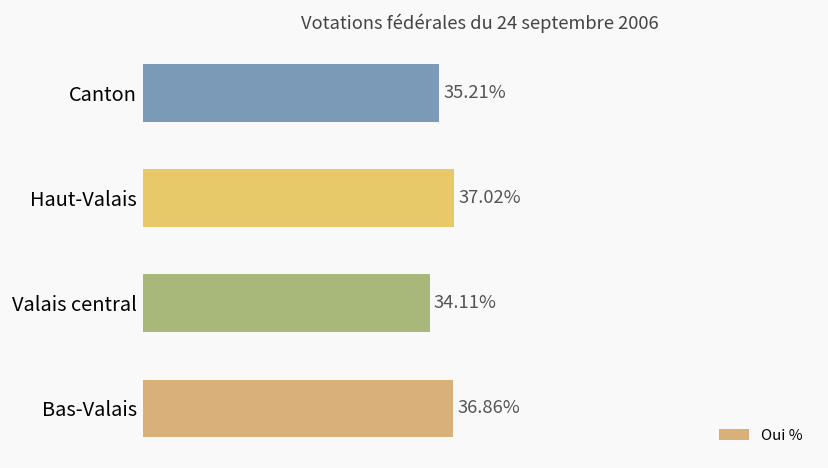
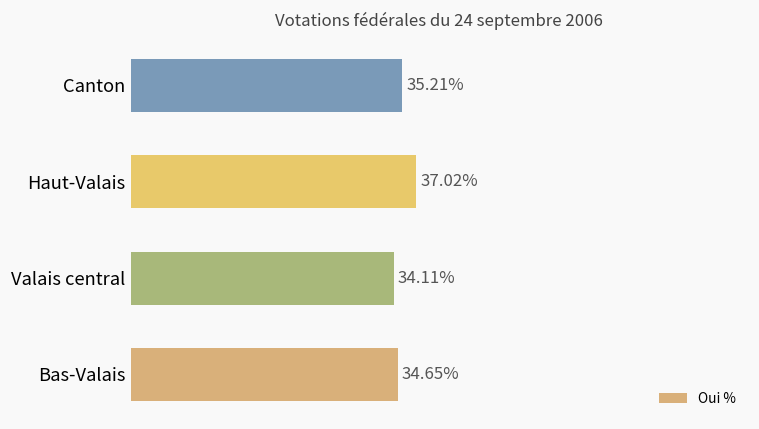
  {
    "Canton": "35.21%",
    "Haut-Valais": "37.02%",
    "Valais central": "34.11%",
-   "Bas-Valais": "36.86%"
+   "Bas-Valais": "34.65%"
  }
